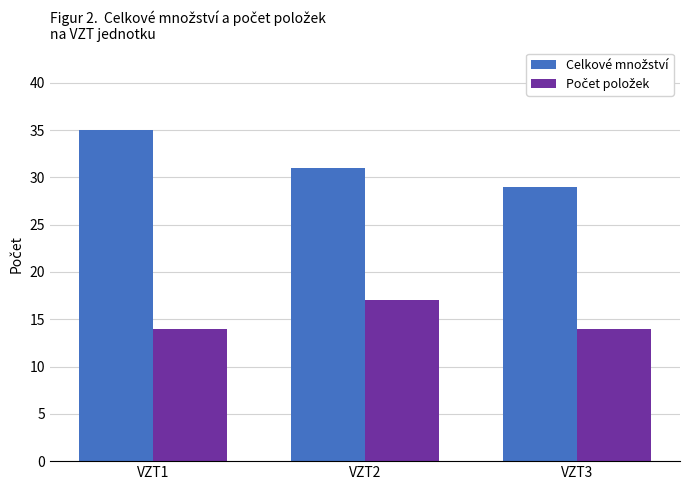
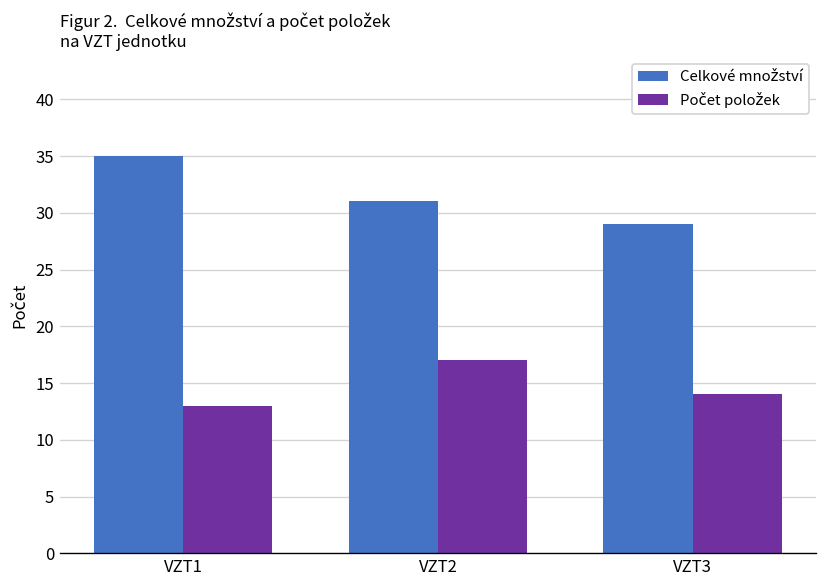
  {
    "Celkové množství": {
      "VZT1": 35,
      "VZT2": 31,
      "VZT3": 29
    },
    "Počet položek": {
-     "VZT1": 14,
+     "VZT1": 13,
      "VZT2": 17,
      "VZT3": 14
    }
  }
